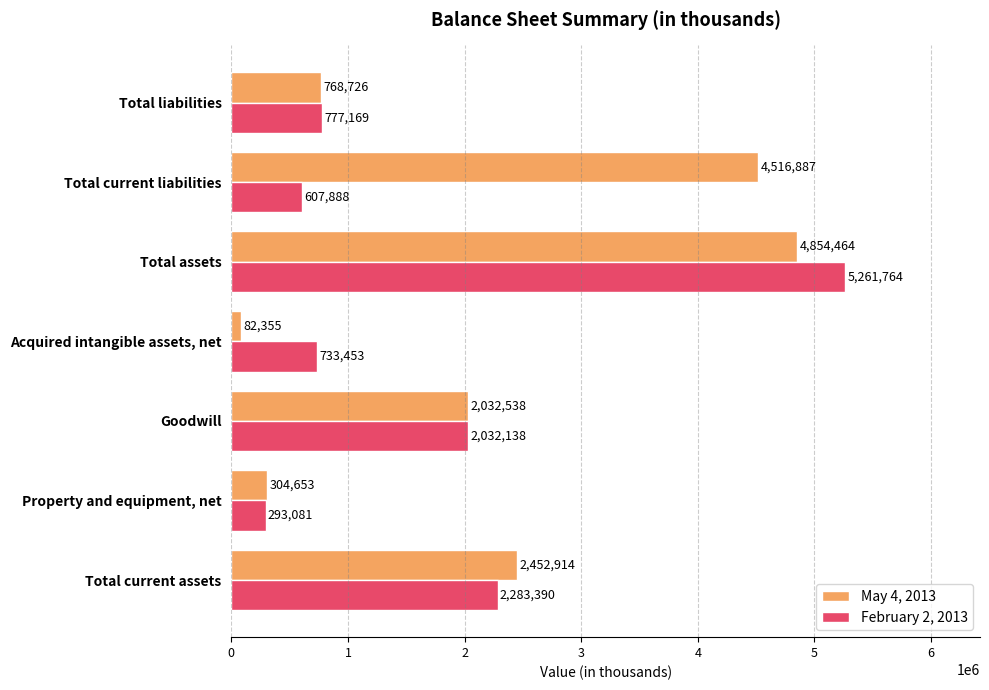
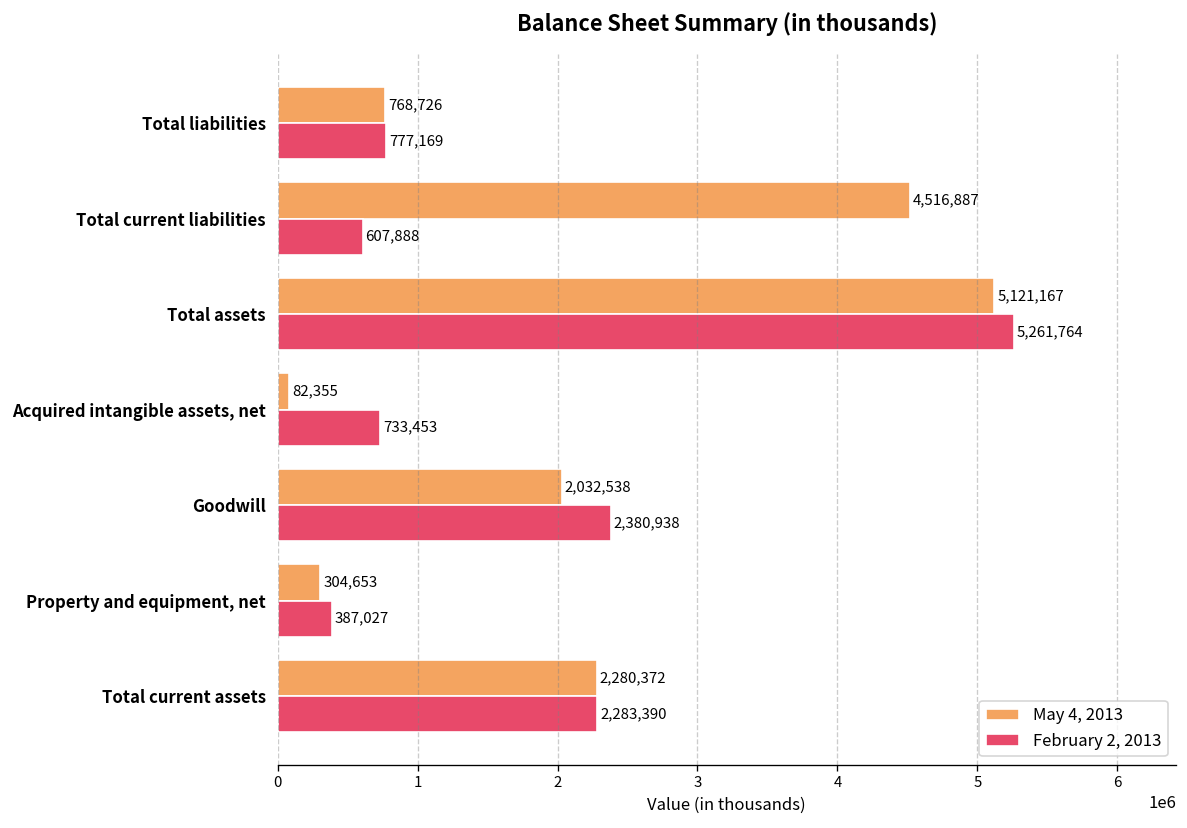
  {
    "May 4, 2013": {
      "Total liabilities": "768,726",
      "Total current liabilities": "4,516,887",
-     "Total assets": "4,854,464",
+     "Total assets": "5,121,167",
      "Acquired intangible assets, net": "82,355",
      "Goodwill": "2,032,538",
      "Property and equipment, net": "304,653",
-     "Total current assets": "2,452,914"
+     "Total current assets": "2,280,372"
    },
    "February 2, 2013": {
      "Total liabilities": "777,169",
      "Total current liabilities": "607,888",
      "Total assets": "5,261,764",
      "Acquired intangible assets, net": "733,453",
-     "Goodwill": "2,032,138",
-     "Property and equipment, net": "293,081",
+     "Goodwill": "2,380,938",
+     "Property and equipment, net": "387,027",
      "Total current assets": "2,283,390"
    }
  }
